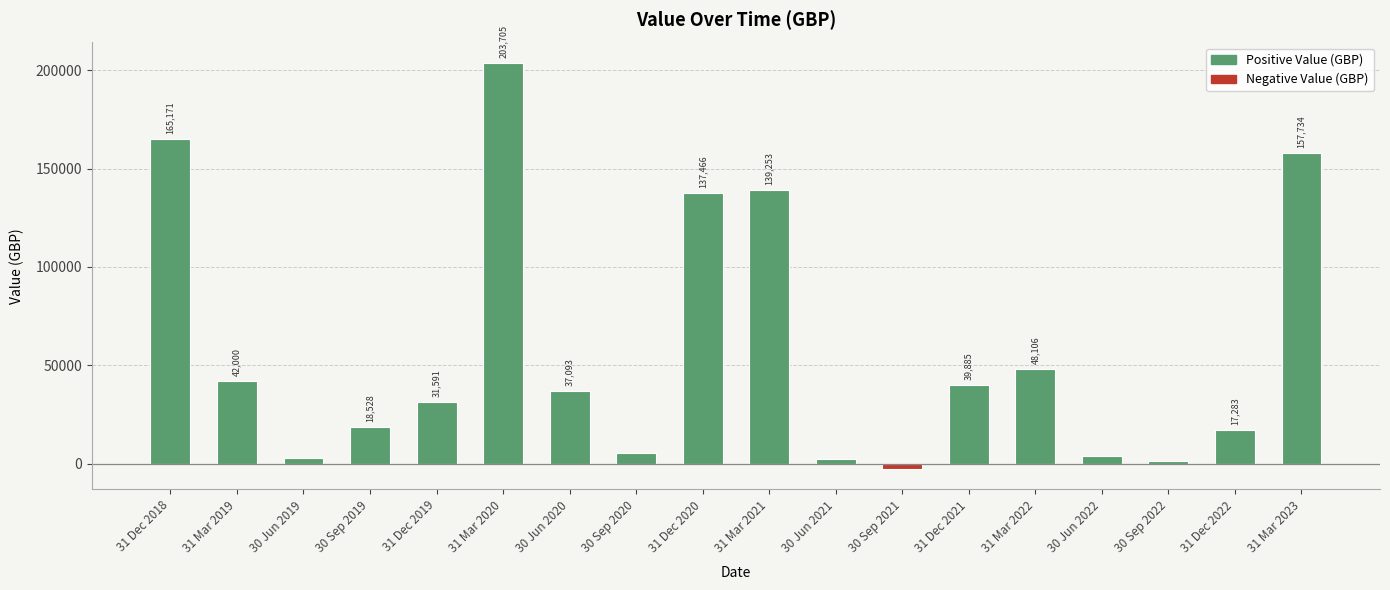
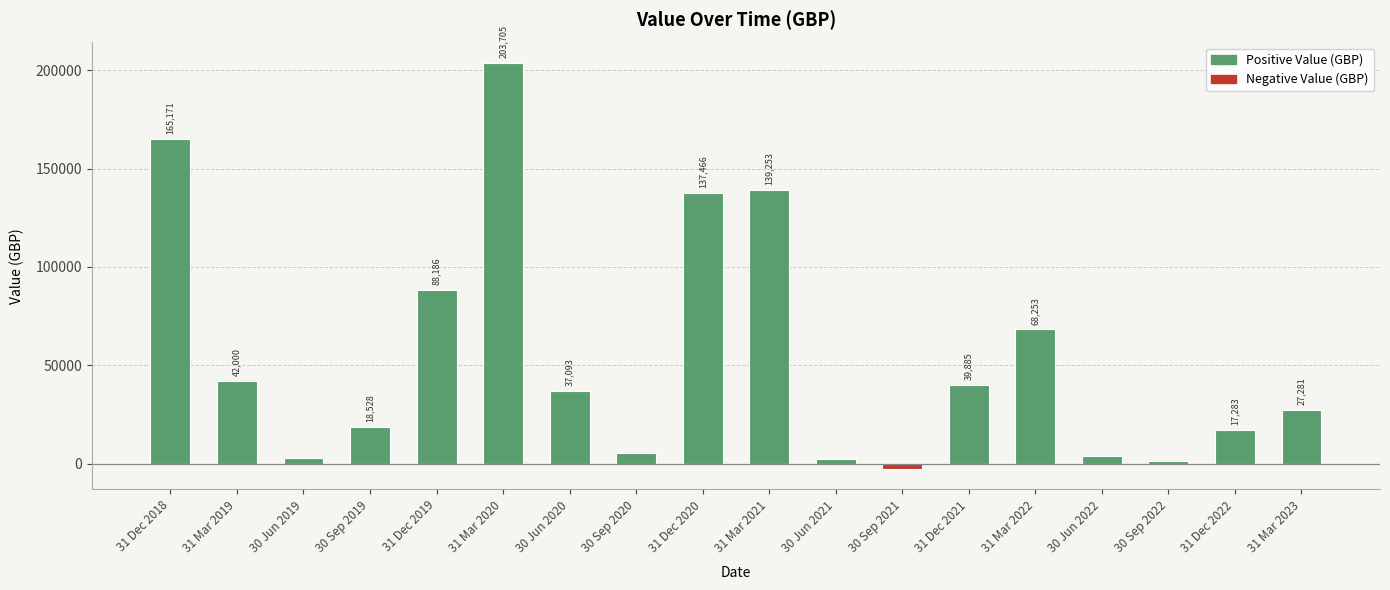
  {
    "31 Dec 2018": "165,171",
    "31 Mar 2019": "42,000",
    "30 Sep 2019": "18,528",
-   "31 Dec 2019": "31,591",
+   "31 Dec 2019": "88,186",
    "31 Mar 2020": "203,705",
    "30 Jun 2020": "37,093",
    "31 Dec 2020": "137,466",
    "31 Mar 2021": "139,253",
    "31 Dec 2021": "39,885",
-   "31 Mar 2022": "48,106",
+   "31 Mar 2022": "68,253",
    "31 Dec 2022": "17,283",
-   "31 Mar 2023": "157,734"
+   "31 Mar 2023": "27,281"
  }
